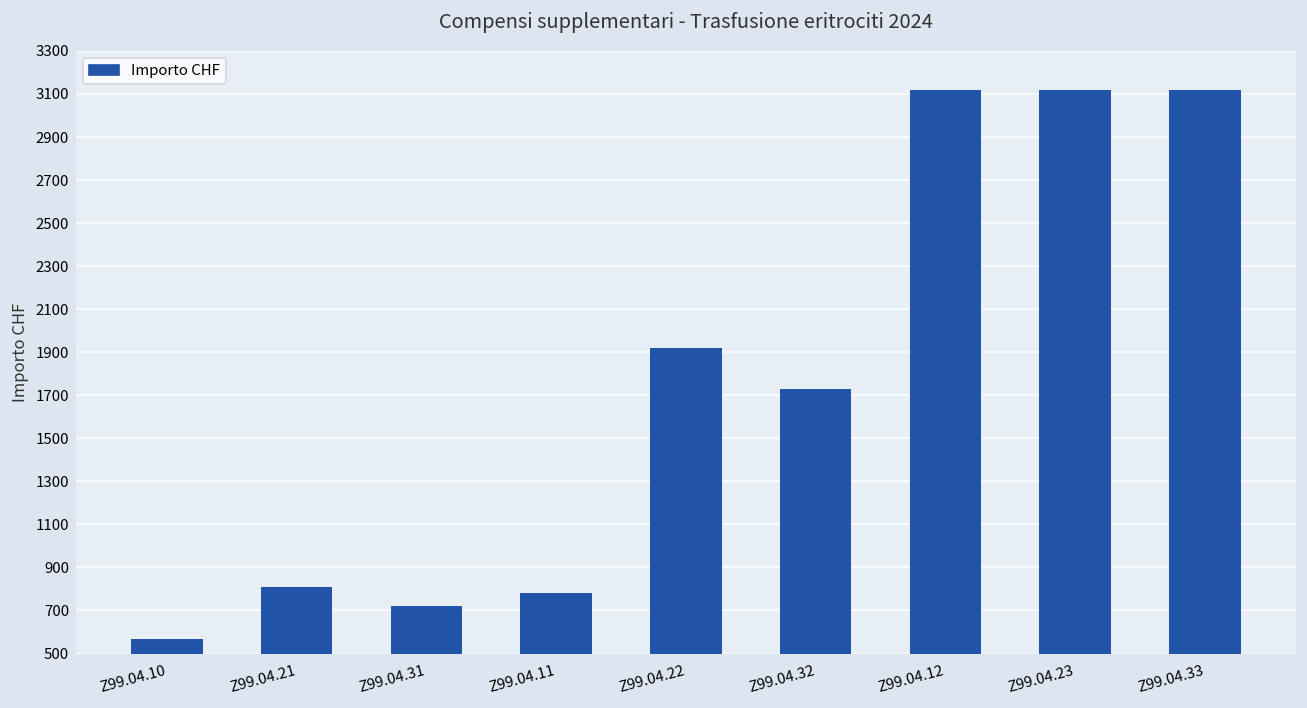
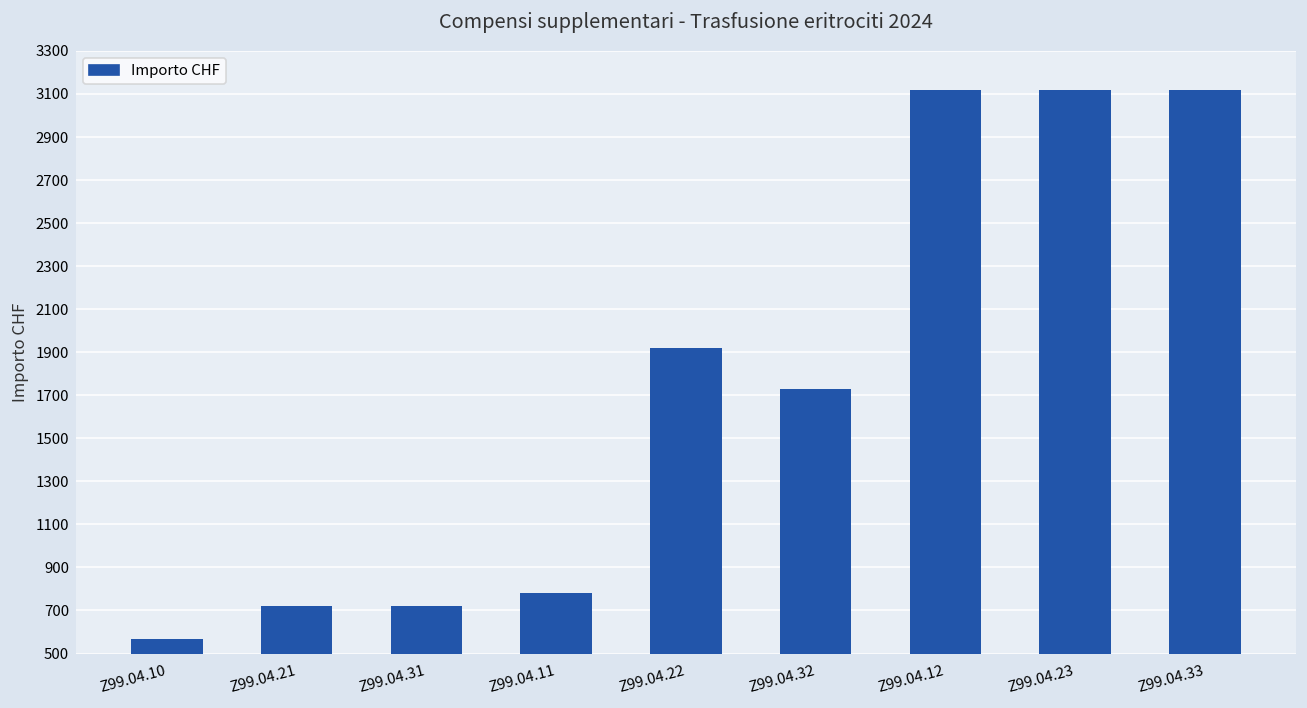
  {
    "Z99.04.10": 570,
-   "Z99.04.21": 810,
+   "Z99.04.21": 720,
    "Z99.04.31": 720,
    "Z99.04.11": 780,
    "Z99.04.22": 1920,
    "Z99.04.32": 1730,
    "Z99.04.12": 3120,
    "Z99.04.23": 3120,
    "Z99.04.33": 3120
  }
